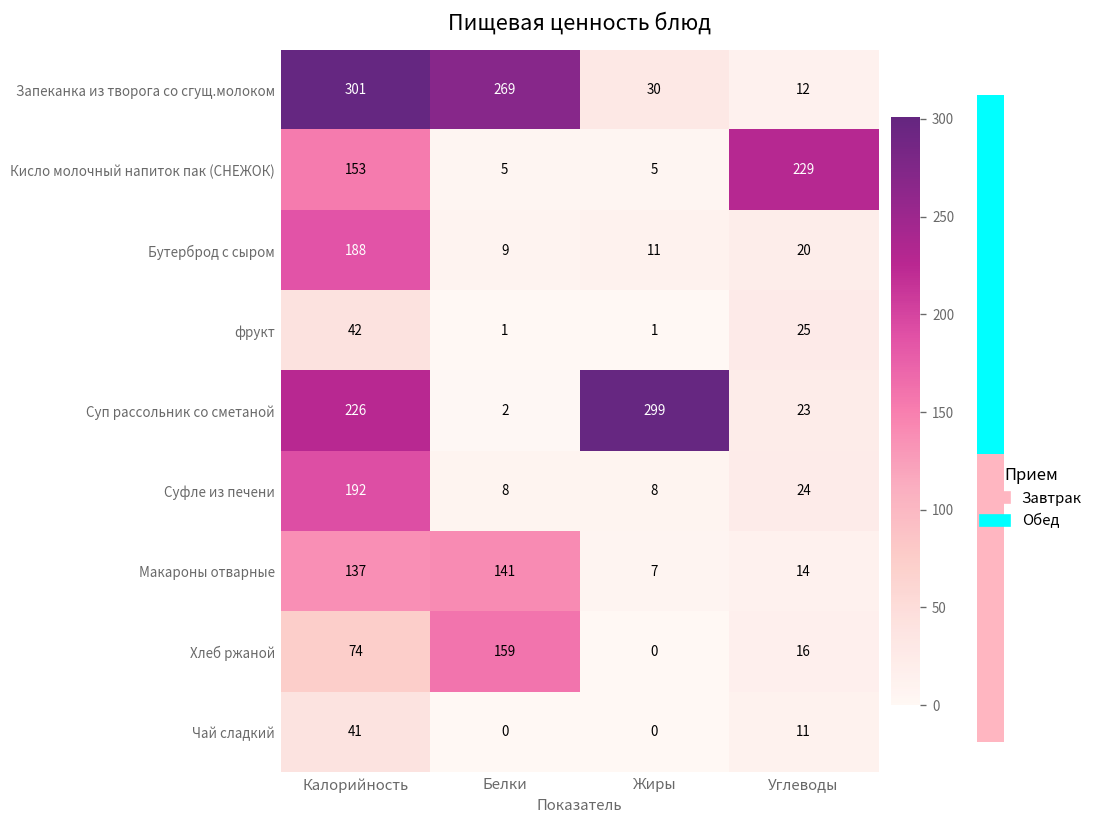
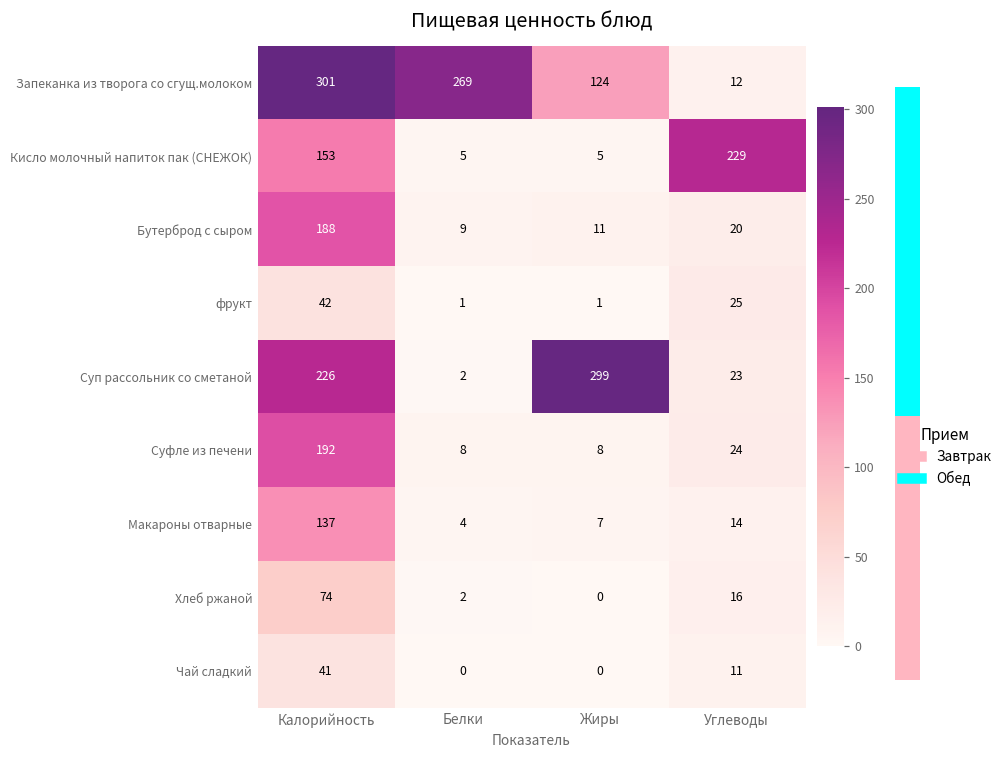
  {
    "Запеканка из творога со сгущ.молоком": {
      "Калорийность": 301,
      "Белки": 269,
-     "Жиры": 30,
+     "Жиры": 124,
      "Углеводы": 12
    },
    "Кисло молочный напиток пак (СНЕЖОК)": {
      "Калорийность": 153,
      "Белки": 5,
      "Жиры": 5,
      "Углеводы": 229
    },
    "Бутерброд с сыром": {
      "Калорийность": 188,
      "Белки": 9,
      "Жиры": 11,
      "Углеводы": 20
    },
    "фрукт": {
      "Калорийность": 42,
      "Белки": 1,
      "Жиры": 1,
      "Углеводы": 25
    },
    "Суп рассольник со сметаной": {
      "Калорийность": 226,
      "Белки": 2,
      "Жиры": 299,
      "Углеводы": 23
    },
    "Суфле из печени": {
      "Калорийность": 192,
      "Белки": 8,
      "Жиры": 8,
      "Углеводы": 24
    },
    "Макароны отварные": {
      "Калорийность": 137,
-     "Белки": 141,
+     "Белки": 4,
      "Жиры": 7,
      "Углеводы": 14
    },
    "Хлеб ржаной": {
      "Калорийность": 74,
-     "Белки": 159,
+     "Белки": 2,
      "Жиры": 0,
      "Углеводы": 16
    },
    "Чай сладкий": {
      "Калорийность": 41,
      "Белки": 0,
      "Жиры": 0,
      "Углеводы": 11
    }
  }
